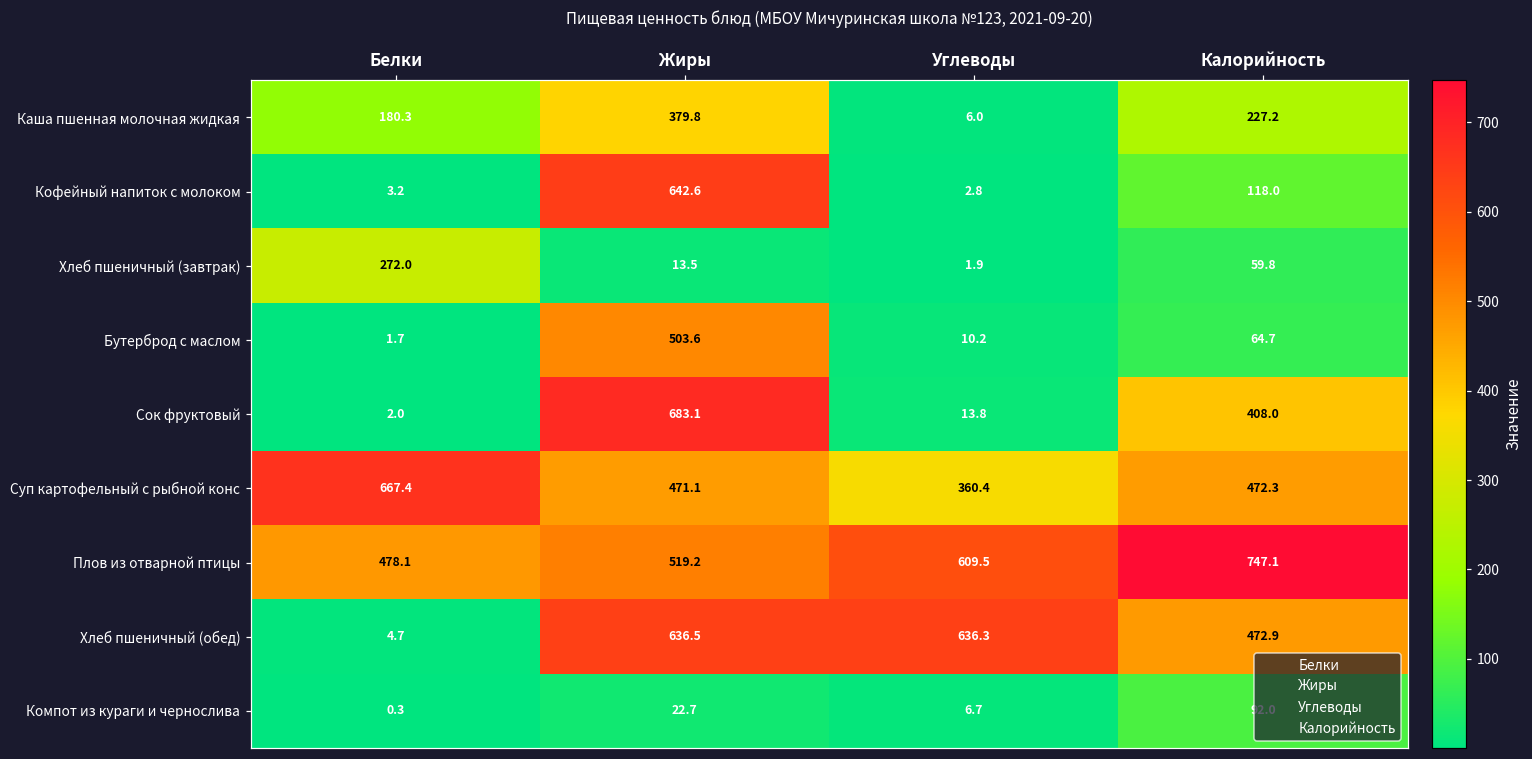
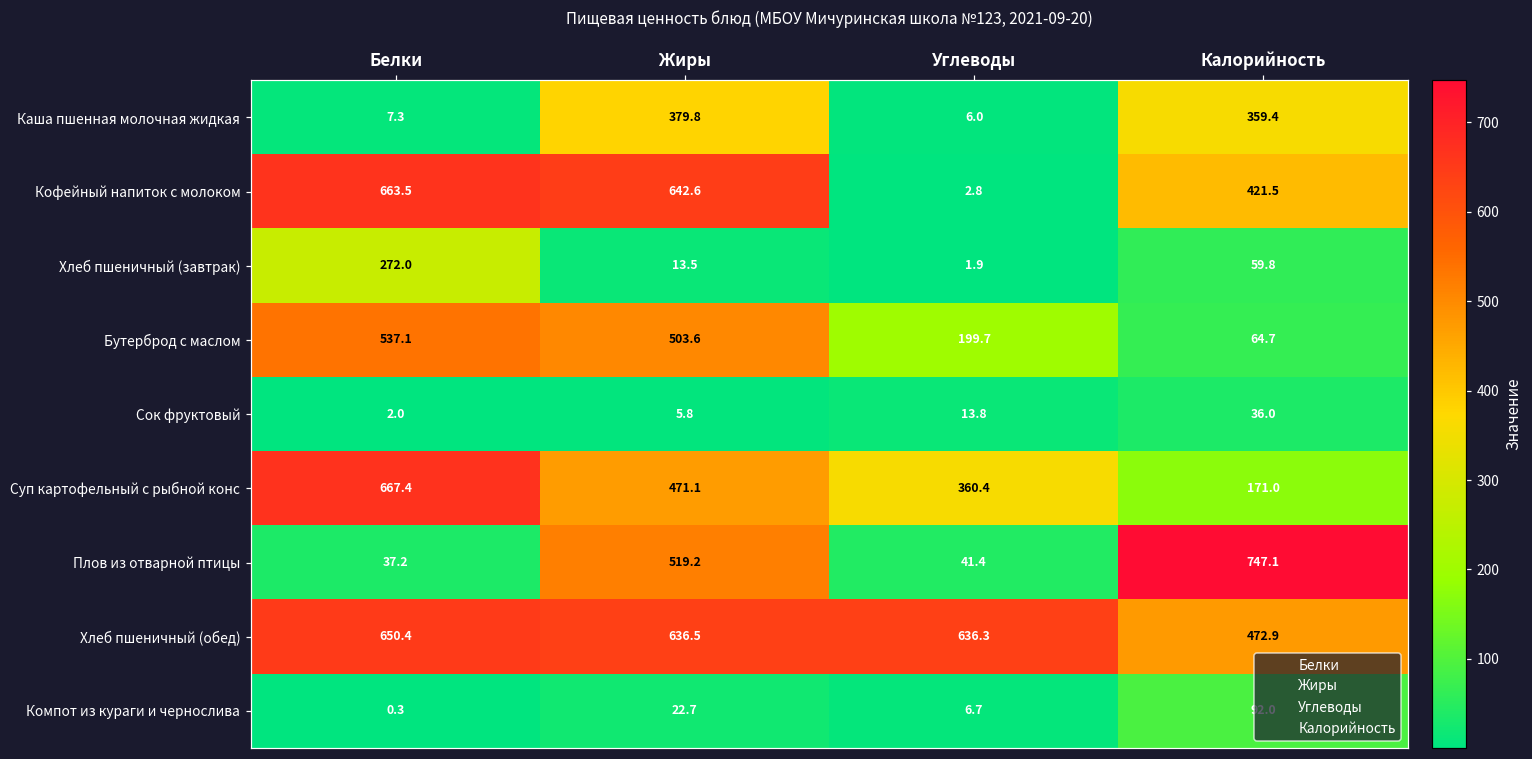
  {
    "Каша пшенная молочная жидкая": {
-     "Белки": 180.3,
+     "Белки": 7.3,
      "Жиры": 379.8,
      "Углеводы": 6.0,
-     "Калорийность": 227.2
+     "Калорийность": 359.4
    },
    "Кофейный напиток с молоком": {
-     "Белки": 3.2,
+     "Белки": 663.5,
      "Жиры": 642.6,
      "Углеводы": 2.8,
-     "Калорийность": 118.0
+     "Калорийность": 421.5
    },
    "Хлеб пшеничный (завтрак)": {
      "Белки": 272.0,
      "Жиры": 13.5,
      "Углеводы": 1.9,
      "Калорийность": 59.8
    },
    "Бутерброд с маслом": {
-     "Белки": 1.7,
+     "Белки": 537.1,
      "Жиры": 503.6,
-     "Углеводы": 10.2,
+     "Углеводы": 199.7,
      "Калорийность": 64.7
    },
    "Сок фруктовый": {
      "Белки": 2.0,
-     "Жиры": 683.1,
+     "Жиры": 5.8,
      "Углеводы": 13.8,
-     "Калорийность": 408.0
+     "Калорийность": 36.0
    },
    "Суп картофельный с рыбной конс": {
      "Белки": 667.4,
      "Жиры": 471.1,
      "Углеводы": 360.4,
-     "Калорийность": 472.3
+     "Калорийность": 171.0
    },
    "Плов из отварной птицы": {
-     "Белки": 478.1,
+     "Белки": 37.2,
      "Жиры": 519.2,
-     "Углеводы": 609.5,
+     "Углеводы": 41.4,
      "Калорийность": 747.1
    },
    "Хлеб пшеничный (обед)": {
-     "Белки": 4.7,
+     "Белки": 650.4,
      "Жиры": 636.5,
      "Углеводы": 636.3,
      "Калорийность": 472.9
    },
    "Компот из кураги и чернослива": {
      "Белки": 0.3,
      "Жиры": 22.7,
      "Углеводы": 6.7
    }
  }
